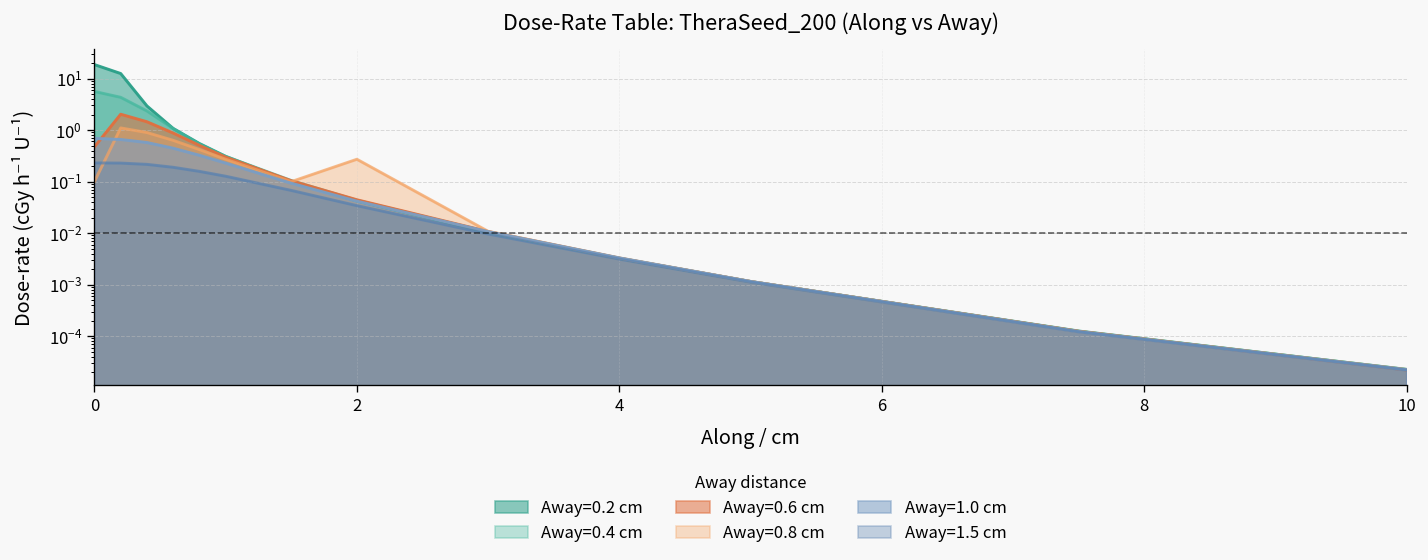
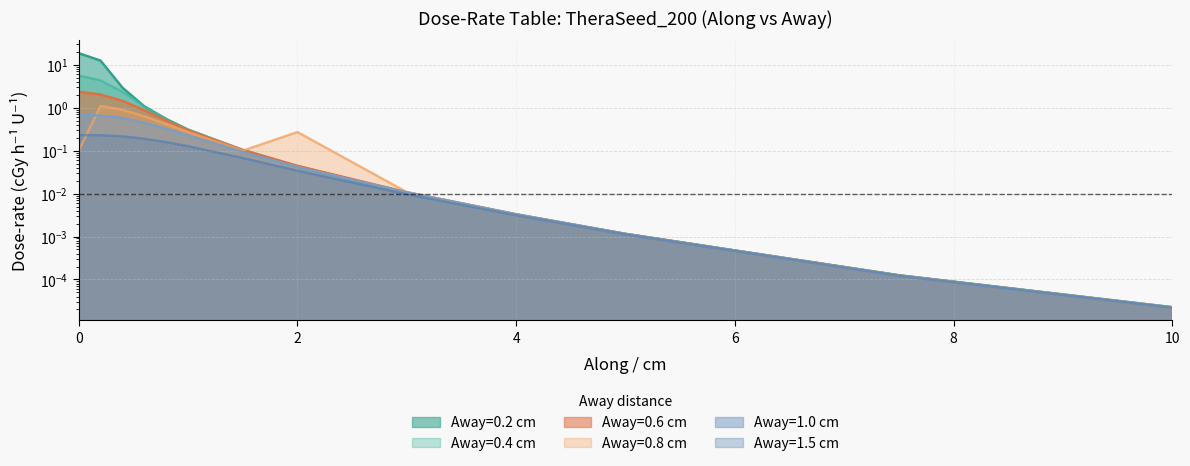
  {
    "Away=0.6 cm": {
-     "0": 0.5
+     "0": 2
    },
    "Away=0.8 cm": {
      "0": 0.1,
      "2": 0.3
    }
  }
